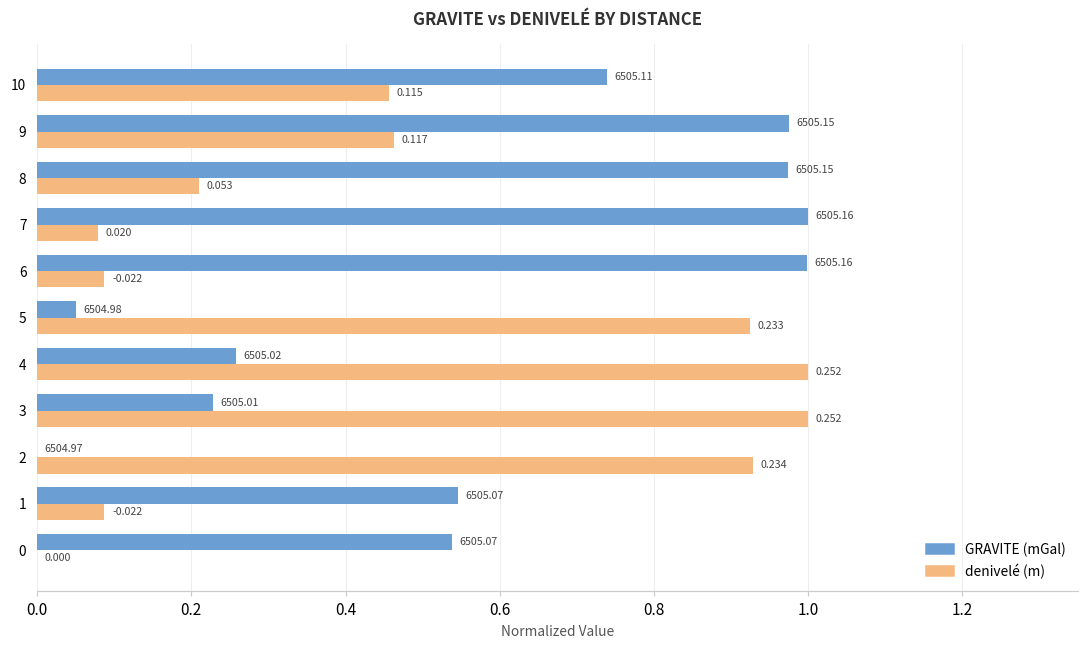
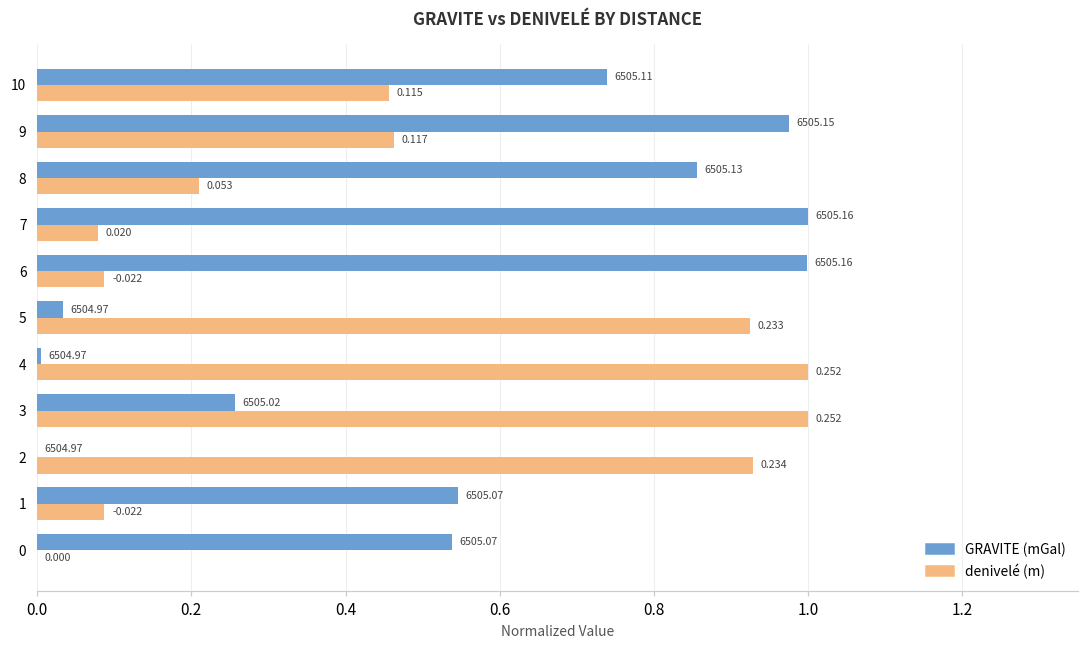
  {
    "GRAVITE (mGal)": {
-     "8": 6505.15,
-     "5": 6504.98,
-     "4": 6505.02,
-     "3": 6505.01
+     "8": 6505.13,
+     "5": 6504.97,
+     "4": 6504.97,
+     "3": 6505.02
    },
    "denivelé (m)": {
      "0": 0.000
    }
  }
